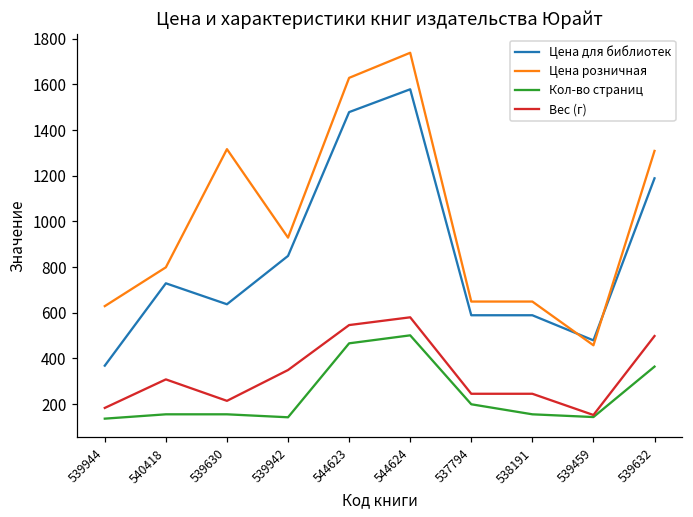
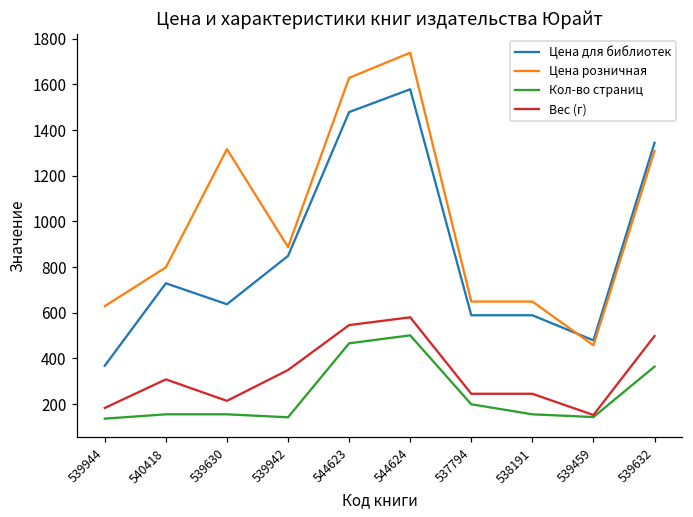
  {
    "Цена для библиотек": {
      "539944": 370,
      "540418": 730,
      "539630": 640,
      "539942": 850,
      "544623": 1480,
      "544624": 1580,
      "537794": 590,
      "538191": 590,
      "539459": 480,
-     "539632": 1190
+     "539632": 1340
    },
    "Цена розничная": {
      "539944": 630,
      "540418": 800,
      "539630": 1320,
-     "539942": 930,
+     "539942": 890,
      "544623": 1630,
      "544624": 1740,
      "537794": 650,
      "538191": 650,
      "539459": 460,
      "539632": 1310
    },
    "Кол-во страниц": {
      "539944": 140,
      "540418": 160,
      "539630": 160,
      "539942": 140,
      "544623": 470,
      "544624": 500,
      "537794": 200,
      "538191": 160,
      "539632": 360
    },
    "Вес (г)": {
      "539944": 180,
      "540418": 310,
      "539630": 210,
      "539942": 350,
      "544623": 550,
      "544624": 580,
      "537794": 250,
      "538191": 250,
      "539632": 500
    }
  }
